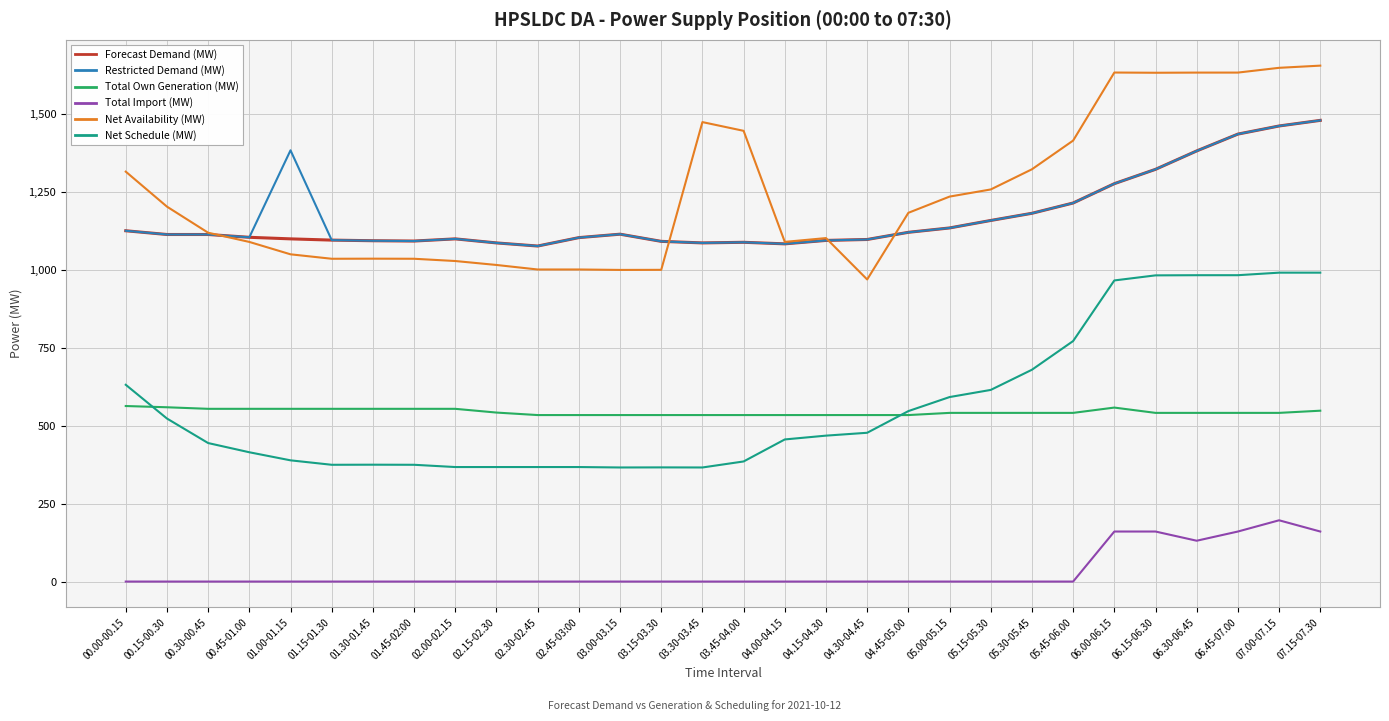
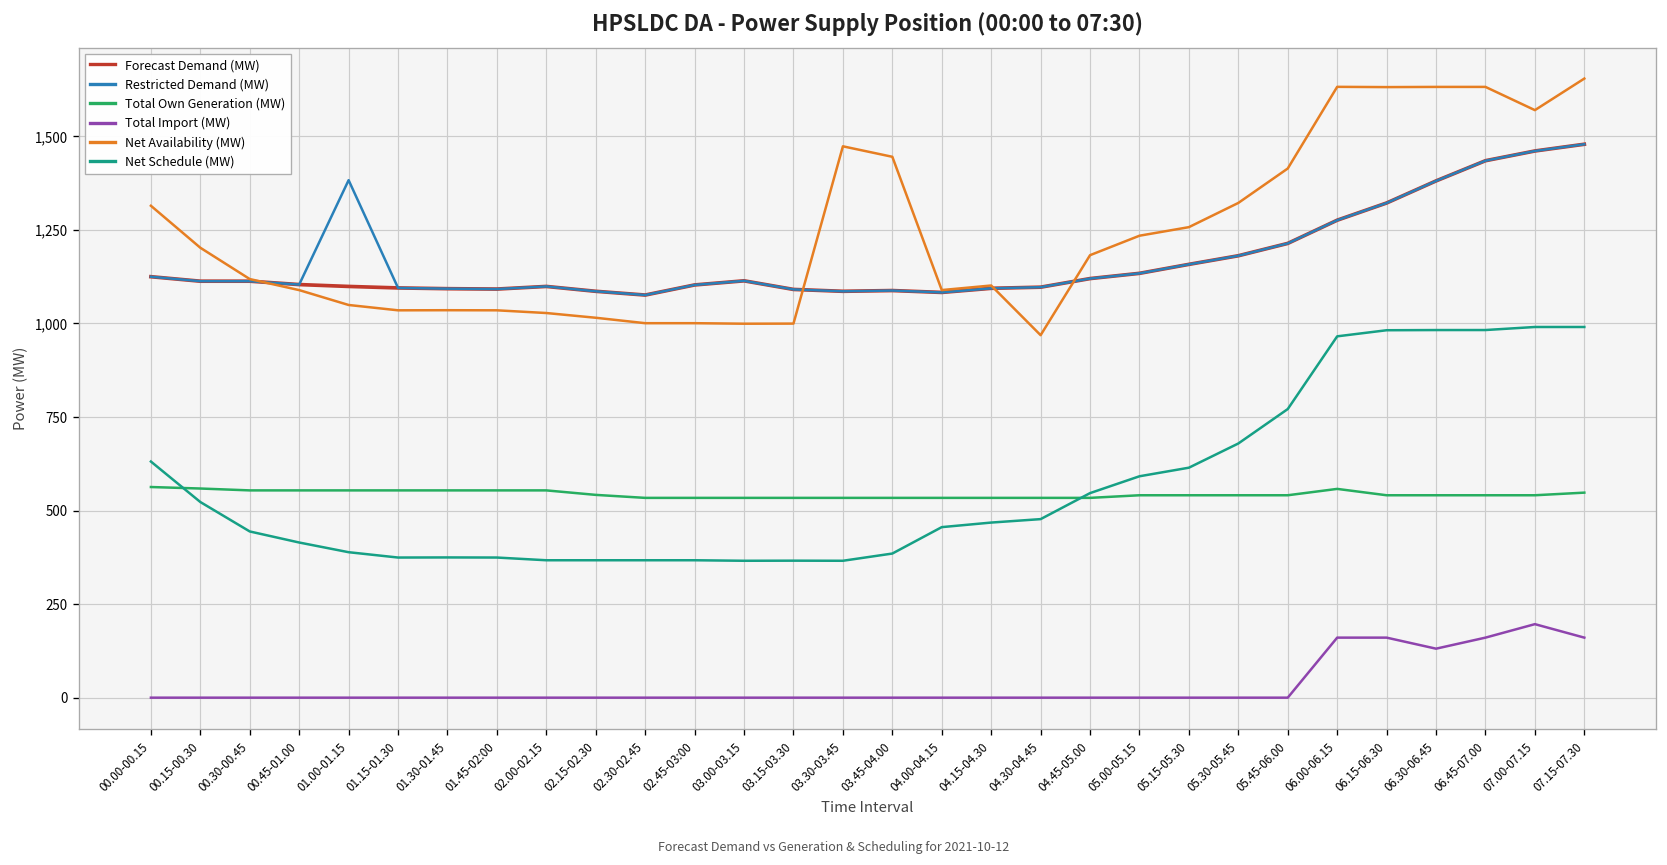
  {
    "Forecast Demand (MW)": {
      "01.00-01.15": "1,100"
    },
    "Restricted Demand (MW)": {
      "01.00-01.15": "1,380"
    },
    "Total Import (MW)": {
      "00.00-00.15": "0",
      "00.15-00.30": "0",
      "00.30-00.45": "0",
      "00.45-01.00": "0",
      "01.00-01.15": "0",
      "01.15-01.30": "0",
      "01.30-01.45": "0",
      "01.45-02:00": "0",
      "02.00-02.15": "0",
      "02.15-02.30": "0",
      "02.30-02.45": "0",
      "02.45-03:00": "0",
      "03.00-03.15": "0",
      "03.15-03.30": "0",
      "03.30-03.45": "0",
      "03.45-04.00": "0",
      "04.00-04.15": "0",
      "04.15-04.30": "0",
      "04.30-04.45": "0",
      "04.45-05.00": "0",
      "05.00-05.15": "0",
      "05.15-05.30": "0",
      "05.30-05.45": "0",
      "05.45-06.00": "0",
      "06.00-06.15": "160",
      "06.15-06.30": "160",
      "06.30-06.45": "130",
      "06.45-07.00": "160",
      "07.00-07.15": "200",
      "07.15-07.30": "160"
    },
    "Net Availability (MW)": {
      "00.00-00.15": "1,310",
      "00.15-00.30": "1,200",
      "00.45-01.00": "1,090",
      "01.00-01.15": "1,050",
      "01.15-01.30": "1,040",
      "01.30-01.45": "1,040",
      "01.45-02:00": "1,040",
      "02.00-02.15": "1,030",
      "02.15-02.30": "1,020",
      "02.30-02.45": "1,000",
      "02.45-03:00": "1,000",
      "03.00-03.15": "1,000",
      "03.15-03.30": "1,000",
      "03.30-03.45": "1,470",
      "03.45-04.00": "1,450",
      "04.30-04.45": "970",
      "04.45-05.00": "1,180",
      "05.00-05.15": "1,230",
      "05.15-05.30": "1,260",
      "05.30-05.45": "1,320",
      "05.45-06.00": "1,410",
      "06.00-06.15": "1,630",
      "06.15-06.30": "1,630",
      "06.30-06.45": "1,630",
      "06.45-07.00": "1,630",
-     "07.00-07.15": "1,650",
+     "07.00-07.15": "1,570",
      "07.15-07.30": "1,650"
    }
  }
